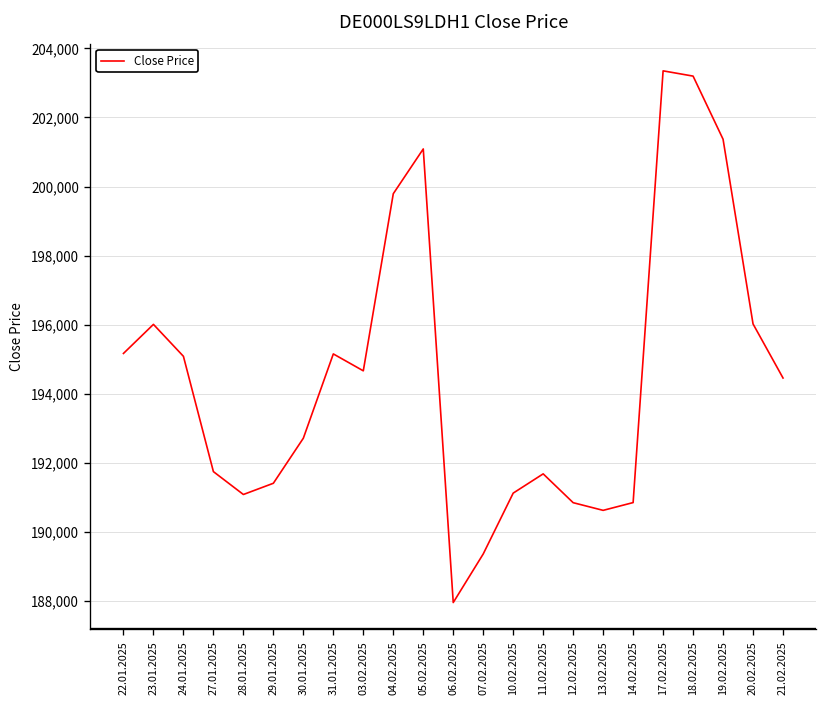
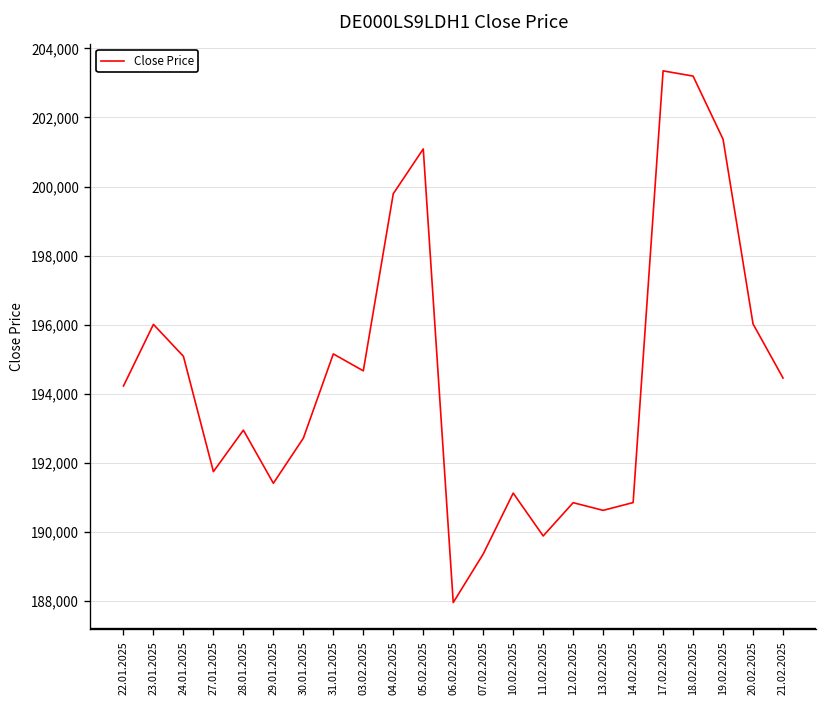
  {
-   "22.01.2025": "195,200",
+   "22.01.2025": "194,200",
    "23.01.2025": "196,000",
    "24.01.2025": "195,100",
    "27.01.2025": "191,800",
-   "28.01.2025": "191,100",
+   "28.01.2025": "193,000",
    "29.01.2025": "191,400",
    "30.01.2025": "192,700",
    "31.01.2025": "195,200",
    "03.02.2025": "194,700",
    "04.02.2025": "199,800",
    "05.02.2025": "201,100",
    "06.02.2025": "188,000",
    "07.02.2025": "189,400",
    "10.02.2025": "191,100",
-   "11.02.2025": "191,700",
+   "11.02.2025": "189,900",
    "12.02.2025": "190,900",
    "13.02.2025": "190,600",
    "14.02.2025": "190,900",
    "17.02.2025": "203,300",
    "18.02.2025": "203,200",
    "19.02.2025": "201,400",
    "20.02.2025": "196,000",
    "21.02.2025": "194,500"
  }
